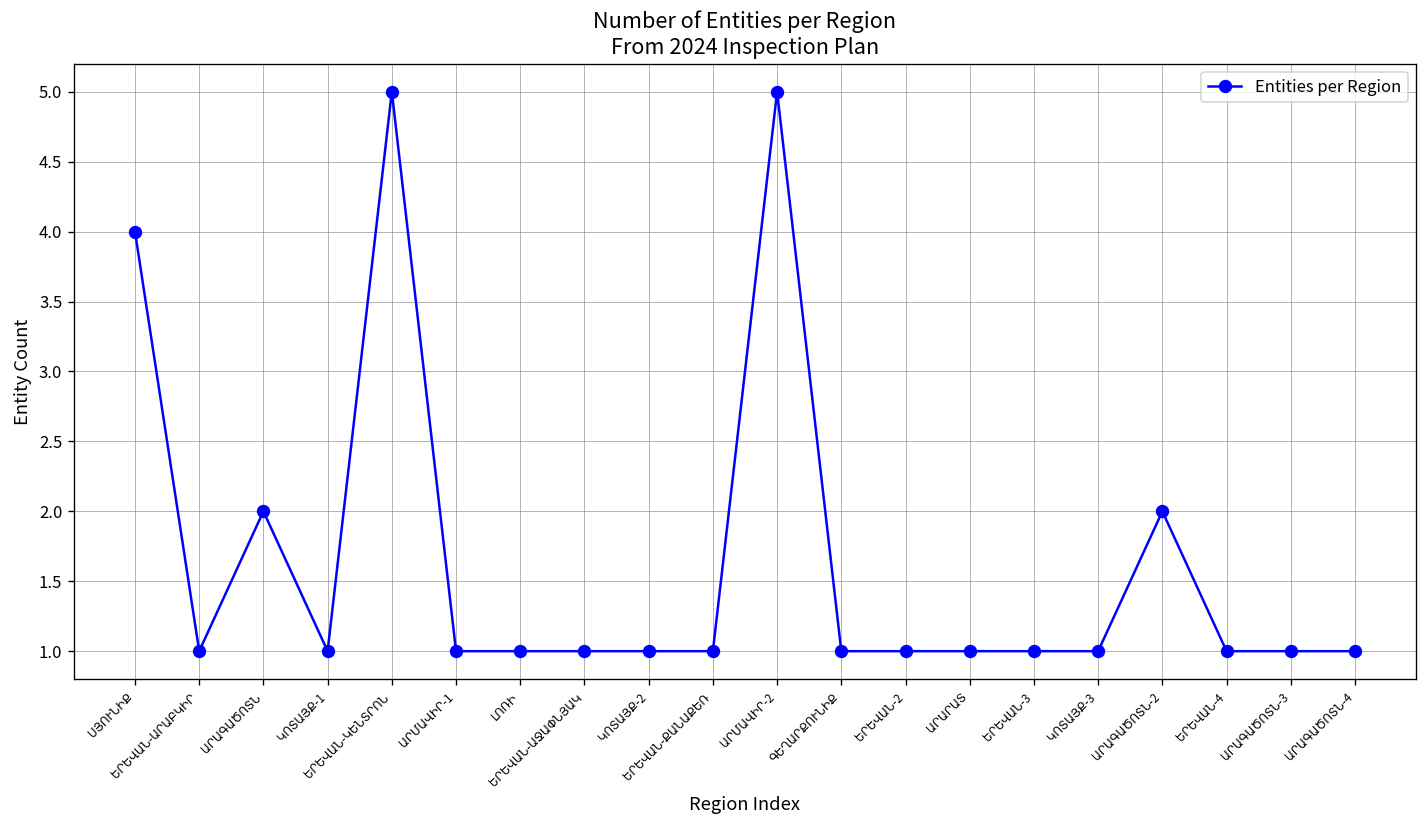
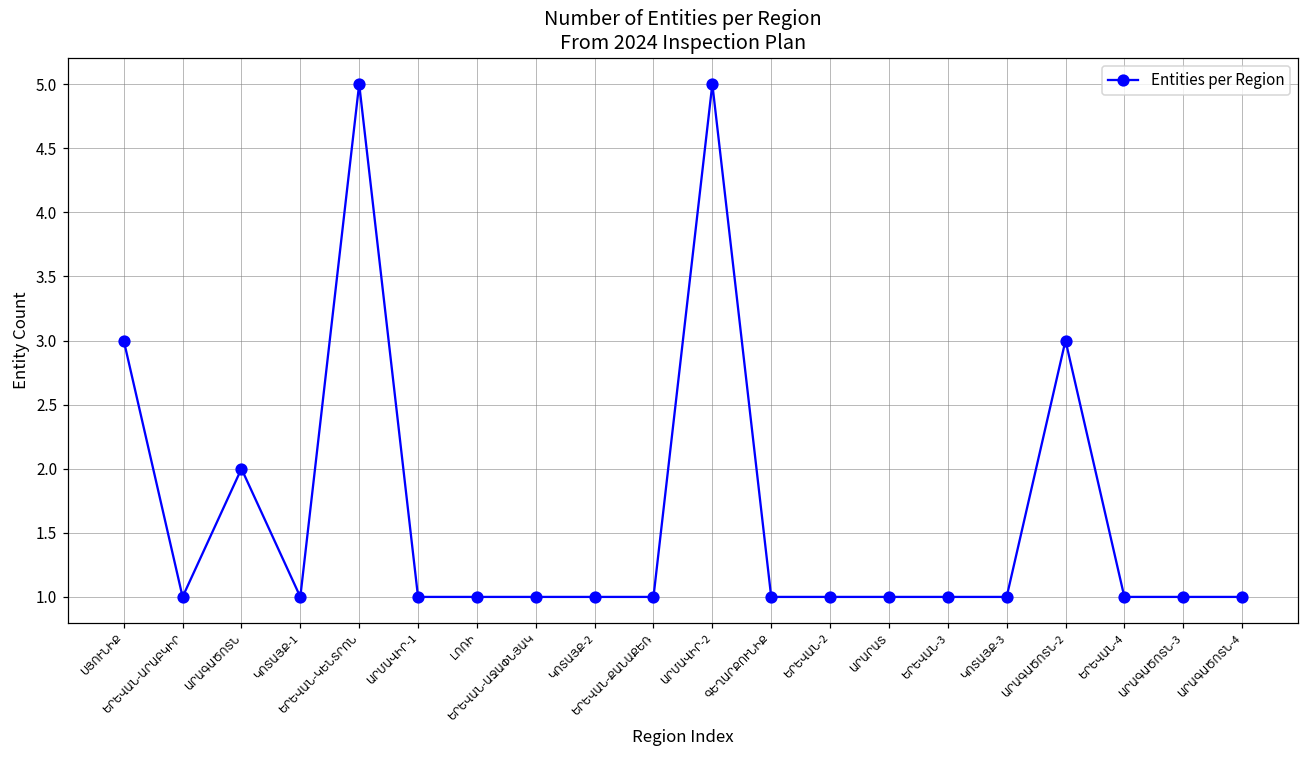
  {
-   "ՍՅՈՒՆԻՔ": 4,
+   "ՍՅՈՒՆԻՔ": 3,
    "ԵՐԵՎԱՆ-ԱՐԱԲԿԻՐ": 1,
    "ԱՐԱԳԱԾՈՏՆ": 2,
    "ԿՈՏԱՅՔ-1": 1,
    "ԵՐԵՎԱՆ-ԿԵՆՏՐՈՆ": 5,
    "ԱՐՄԱՎԻՐ-1": 1,
    "ԼՈՌԻ": 1,
    "ԵՐԵՎԱՆ-ԱՋԱՓՆՅԱԿ": 1,
    "ԿՈՏԱՅՔ-2": 1,
    "ԵՐԵՎԱՆ-ՔԱՆԱՔԵՌ": 1,
    "ԱՐՄԱՎԻՐ-2": 5,
    "ԳԵՂԱՐՔՈՒՆԻՔ": 1,
    "ԵՐԵՎԱՆ-2": 1,
    "ԱՐԱՐԱՏ": 1,
    "ԵՐԵՎԱՆ-3": 1,
    "ԿՈՏԱՅՔ-3": 1,
-   "ԱՐԱԳԱԾՈՏՆ-2": 2,
+   "ԱՐԱԳԱԾՈՏՆ-2": 3,
    "ԵՐԵՎԱՆ-4": 1,
    "ԱՐԱԳԱԾՈՏՆ-3": 1,
    "ԱՐԱԳԱԾՈՏՆ-4": 1
  }
